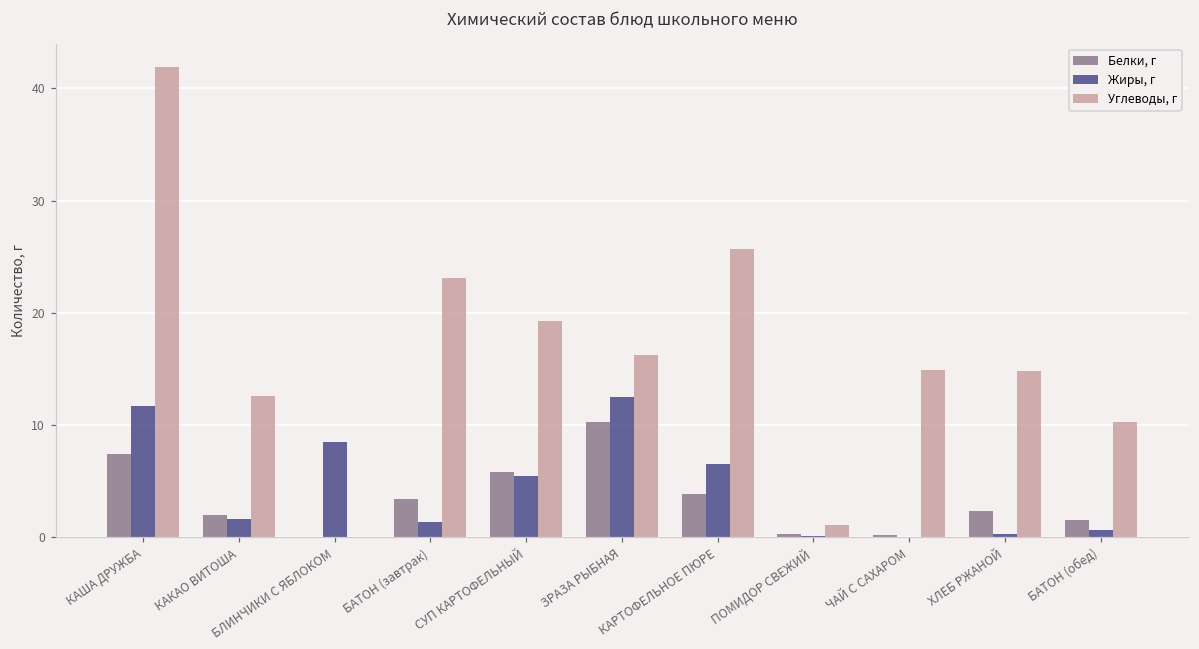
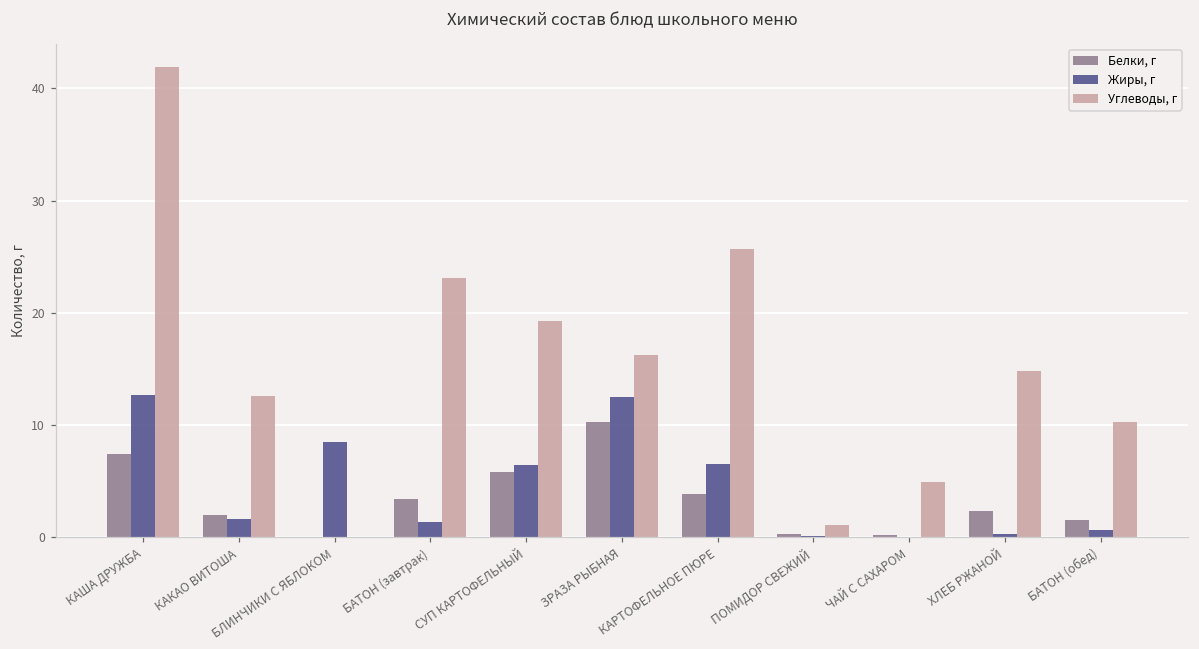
  {
    "Белки, г": {
      "КАША ДРУЖБА": 7.4,
      "КАКАО ВИТОША": 2.0,
      "БЛИНЧИКИ С ЯБЛОКОМ": 0.0,
      "БАТОН (завтрак)": 3.4,
      "СУП КАРТОФЕЛЬНЫЙ": 5.8,
      "ЗРАЗА РЫБНАЯ": 10.3,
      "КАРТОФЕЛЬНОЕ ПЮРЕ": 3.8,
      "ПОМИДОР СВЕЖИЙ": 0.3,
      "ХЛЕБ РЖАНОЙ": 2.3,
      "БАТОН (обед)": 1.5
    },
    "Жиры, г": {
-     "КАША ДРУЖБА": 11.7,
+     "КАША ДРУЖБА": 12.7,
      "КАКАО ВИТОША": 1.6,
      "БЛИНЧИКИ С ЯБЛОКОМ": 8.5,
      "БАТОН (завтрак)": 1.3,
-     "СУП КАРТОФЕЛЬНЫЙ": 5.4,
+     "СУП КАРТОФЕЛЬНЫЙ": 6.4,
      "ЗРАЗА РЫБНАЯ": 12.5,
      "КАРТОФЕЛЬНОЕ ПЮРЕ": 6.5,
      "ЧАЙ С САХАРОМ": 0.0,
      "ХЛЕБ РЖАНОЙ": 0.3,
      "БАТОН (обед)": 0.6
    },
    "Углеводы, г": {
      "КАША ДРУЖБА": 41.9,
      "КАКАО ВИТОША": 12.6,
      "БЛИНЧИКИ С ЯБЛОКОМ": 0.0,
      "БАТОН (завтрак)": 23.1,
      "СУП КАРТОФЕЛЬНЫЙ": 19.3,
      "ЗРАЗА РЫБНАЯ": 16.2,
      "КАРТОФЕЛЬНОЕ ПЮРЕ": 25.7,
      "ПОМИДОР СВЕЖИЙ": 1.1,
-     "ЧАЙ С САХАРОМ": 14.9,
+     "ЧАЙ С САХАРОМ": 4.9,
      "ХЛЕБ РЖАНОЙ": 14.8,
      "БАТОН (обед)": 10.3
    }
  }
